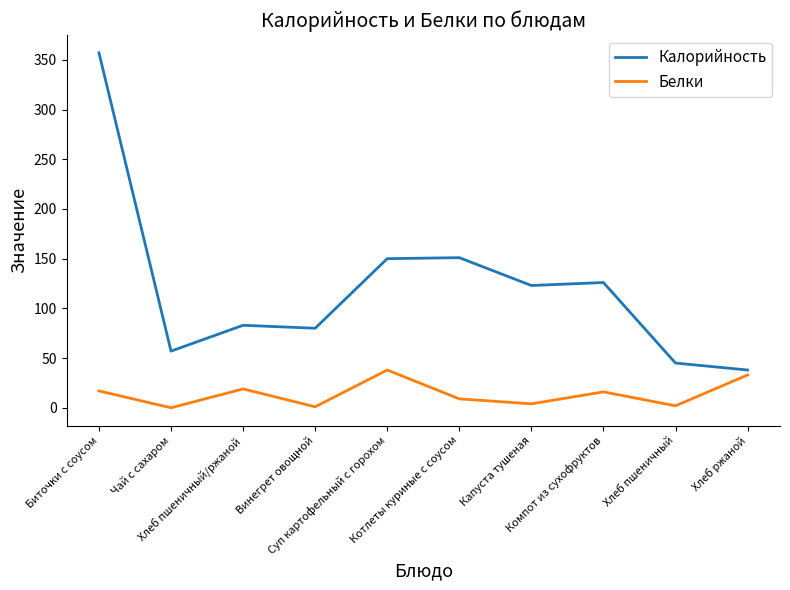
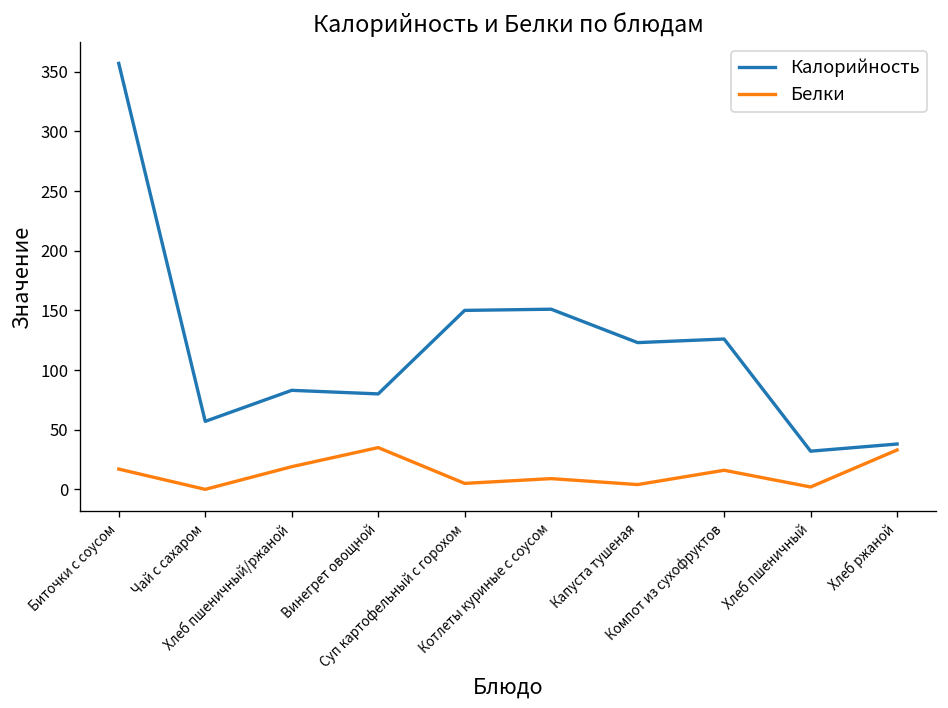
  {
    "Калорийность": {
      "Биточки с соусом": 360,
      "Чай с сахаром": 60,
      "Хлеб пшеничный/ржаной": 80,
      "Винегрет овощной": 80,
      "Суп картофельный с горохом": 150,
      "Котлеты куриные с соусом": 150,
      "Капуста тушеная": 120,
      "Компот из сухофруктов": 130,
-     "Хлеб пшеничный": 50,
+     "Хлеб пшеничный": 30,
      "Хлеб ржаной": 40
    },
    "Белки": {
      "Биточки с соусом": 20,
      "Чай с сахаром": 0,
      "Хлеб пшеничный/ржаной": 20,
-     "Винегрет овощной": 0,
-     "Суп картофельный с горохом": 40,
+     "Винегрет овощной": 40,
+     "Суп картофельный с горохом": 10,
      "Котлеты куриные с соусом": 10,
      "Капуста тушеная": 0,
      "Компот из сухофруктов": 20,
      "Хлеб пшеничный": 0,
      "Хлеб ржаной": 30
    }
  }
